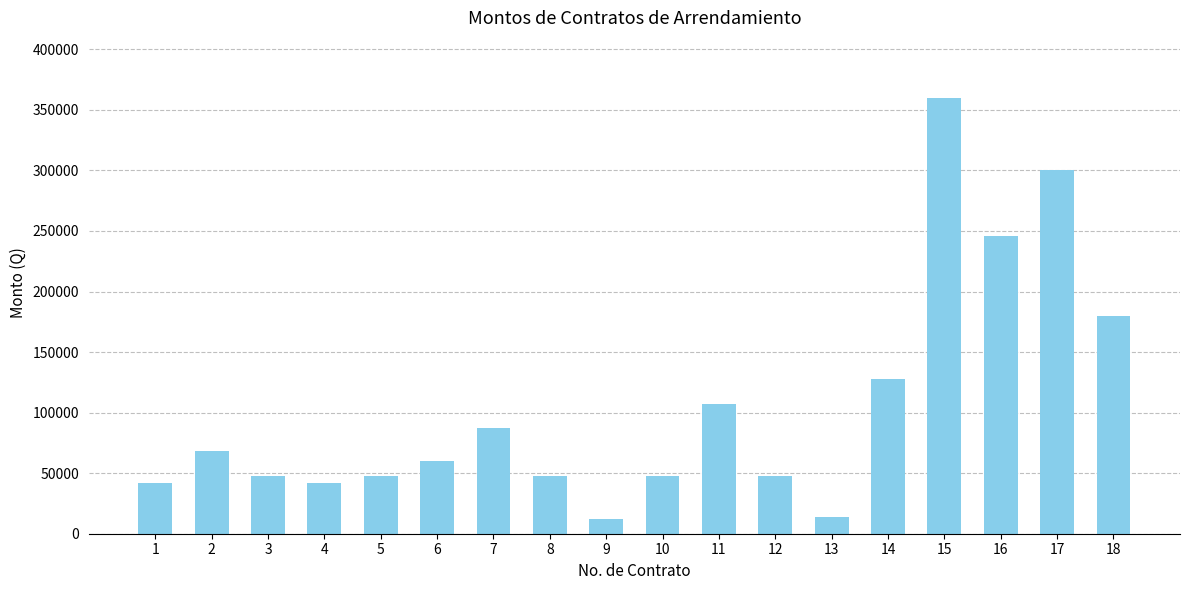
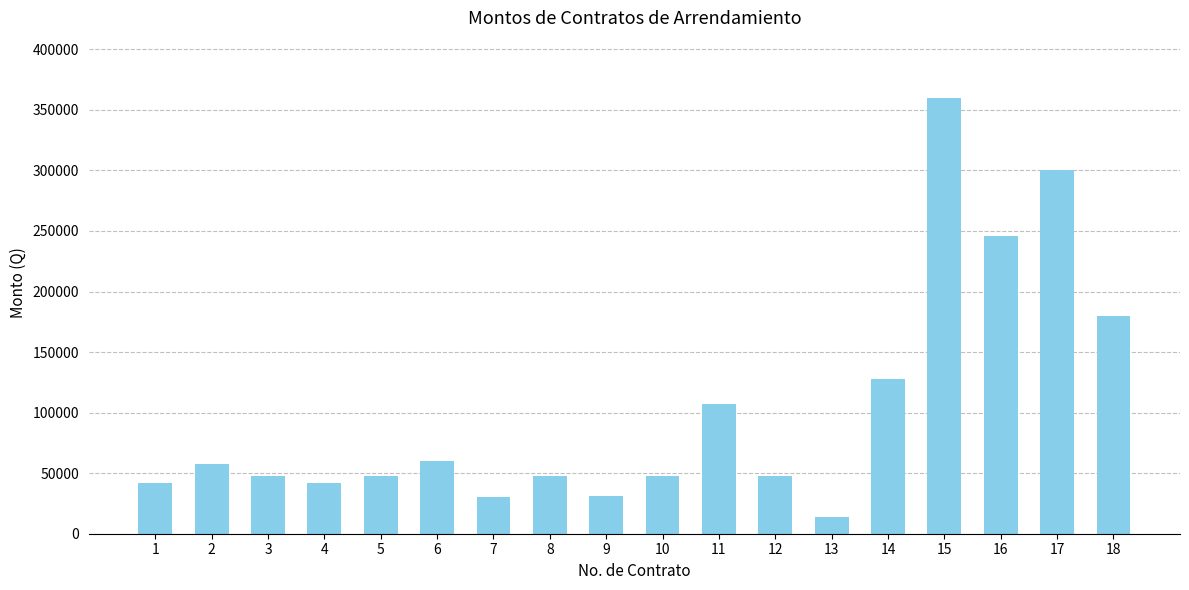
  {
    "1": 42000,
-   "2": 69000,
+   "2": 58000,
    "3": 48000,
    "4": 42000,
    "5": 48000,
    "6": 60000,
-   "7": 87000,
+   "7": 30000,
    "8": 48000,
-   "9": 12000,
+   "9": 31000,
    "10": 48000,
    "11": 107000,
    "12": 48000,
    "13": 13000,
    "14": 128000,
    "15": 360000,
    "16": 246000,
    "17": 300000,
    "18": 180000
  }
